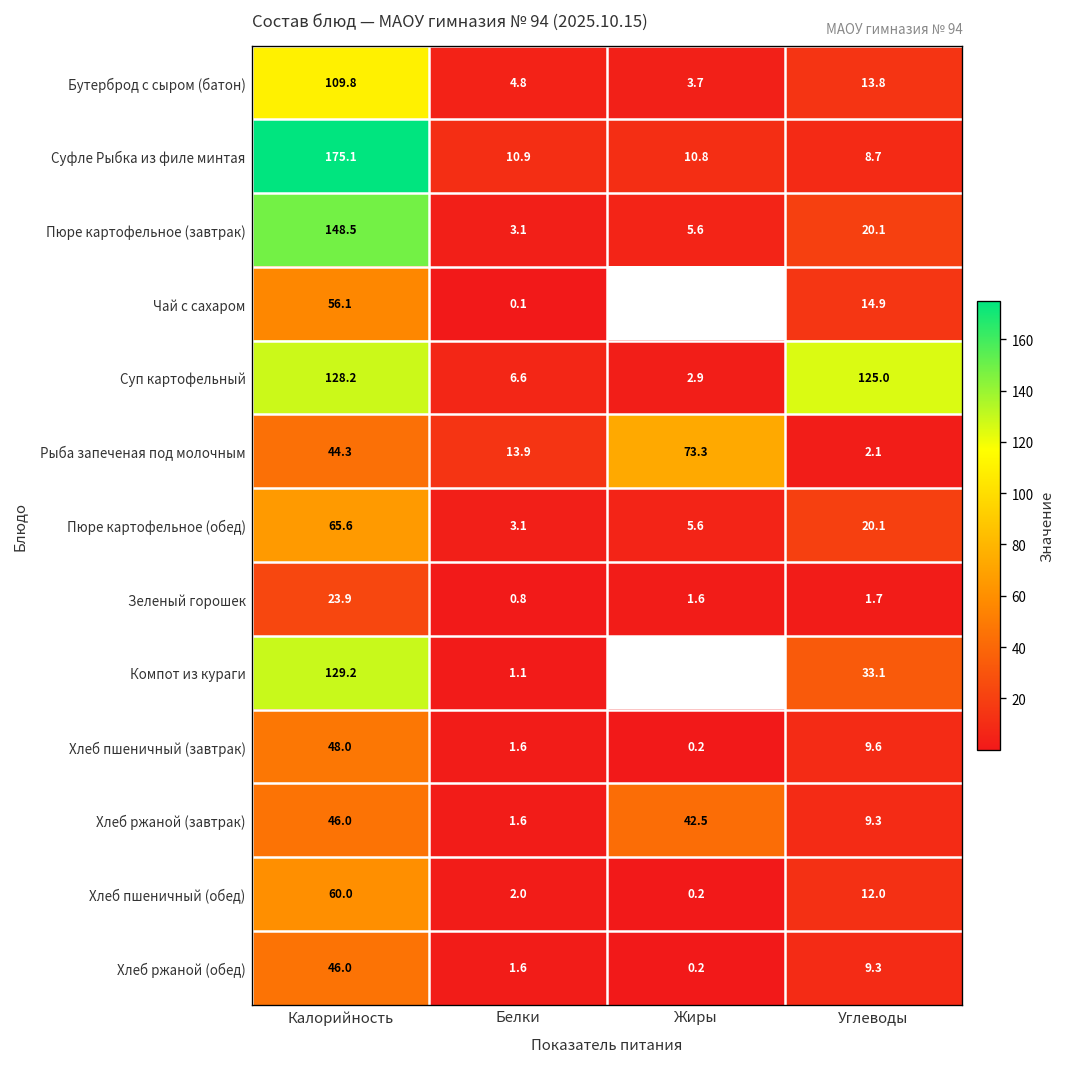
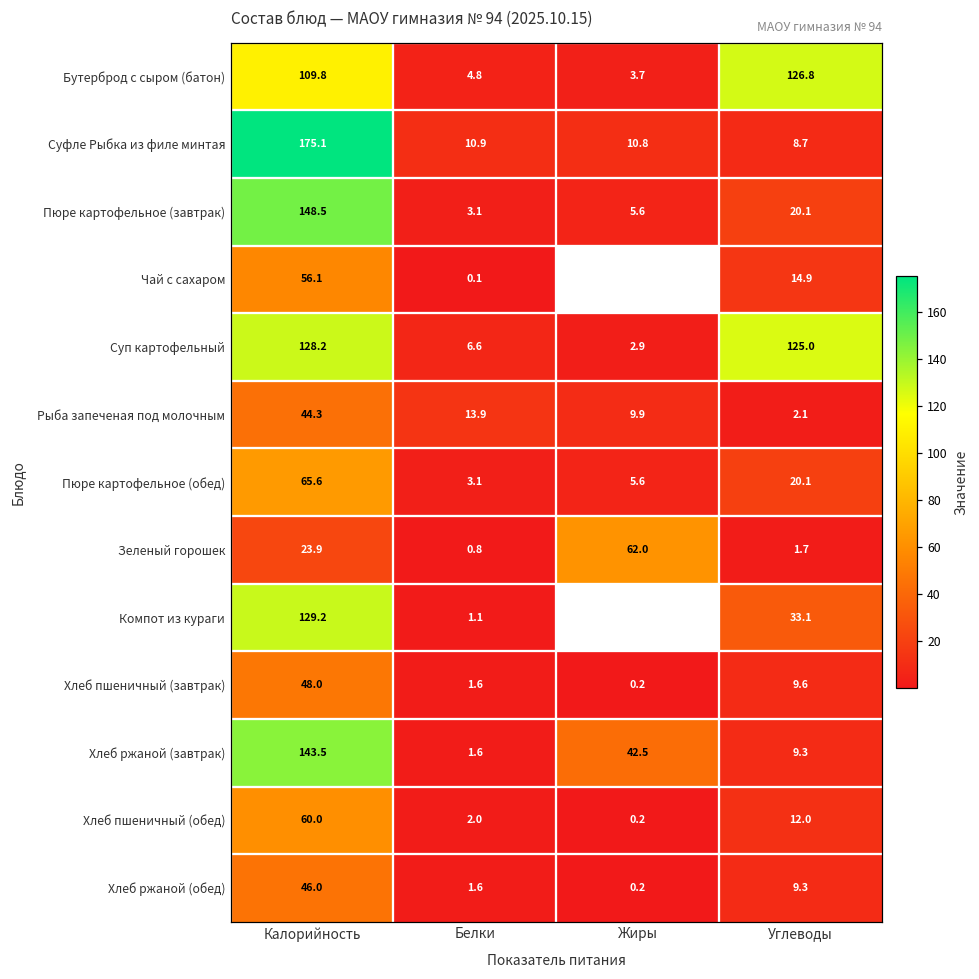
  {
    "Бутерброд с сыром (батон)": {
      "Калорийность": 109.8,
      "Белки": 4.8,
      "Жиры": 3.7,
-     "Углеводы": 13.8
+     "Углеводы": 126.8
    },
    "Суфле Рыбка из филе минтая": {
      "Калорийность": 175.1,
      "Белки": 10.9,
      "Жиры": 10.8,
      "Углеводы": 8.7
    },
    "Пюре картофельное (завтрак)": {
      "Калорийность": 148.5,
      "Белки": 3.1,
      "Жиры": 5.6,
      "Углеводы": 20.1
    },
    "Чай с сахаром": {
      "Калорийность": 56.1,
      "Белки": 0.1,
      "Углеводы": 14.9
    },
    "Суп картофельный": {
      "Калорийность": 128.2,
      "Белки": 6.6,
      "Жиры": 2.9,
      "Углеводы": 125.0
    },
    "Рыба запеченая под молочным": {
      "Калорийность": 44.3,
      "Белки": 13.9,
-     "Жиры": 73.3,
+     "Жиры": 9.9,
      "Углеводы": 2.1
    },
    "Пюре картофельное (обед)": {
      "Калорийность": 65.6,
      "Белки": 3.1,
      "Жиры": 5.6,
      "Углеводы": 20.1
    },
    "Зеленый горошек": {
      "Калорийность": 23.9,
      "Белки": 0.8,
-     "Жиры": 1.6,
+     "Жиры": 62.0,
      "Углеводы": 1.7
    },
    "Компот из кураги": {
      "Калорийность": 129.2,
      "Белки": 1.1,
      "Углеводы": 33.1
    },
    "Хлеб пшеничный (завтрак)": {
      "Калорийность": 48.0,
      "Белки": 1.6,
      "Жиры": 0.2,
      "Углеводы": 9.6
    },
    "Хлеб ржаной (завтрак)": {
-     "Калорийность": 46.0,
+     "Калорийность": 143.5,
      "Белки": 1.6,
      "Жиры": 42.5,
      "Углеводы": 9.3
    },
    "Хлеб пшеничный (обед)": {
      "Калорийность": 60.0,
      "Белки": 2.0,
      "Жиры": 0.2,
      "Углеводы": 12.0
    },
    "Хлеб ржаной (обед)": {
      "Калорийность": 46.0,
      "Белки": 1.6,
      "Жиры": 0.2,
      "Углеводы": 9.3
    }
  }
